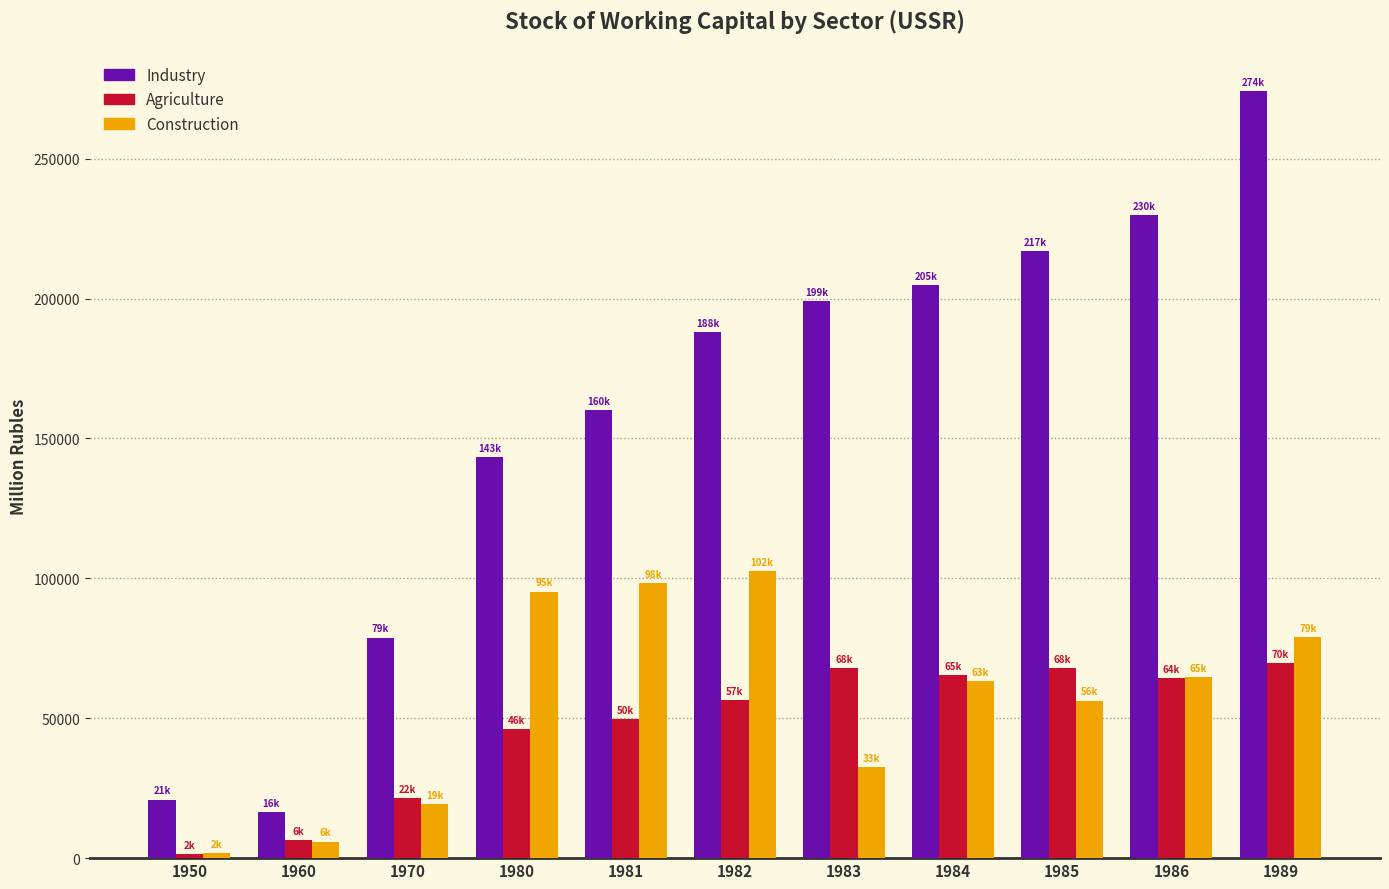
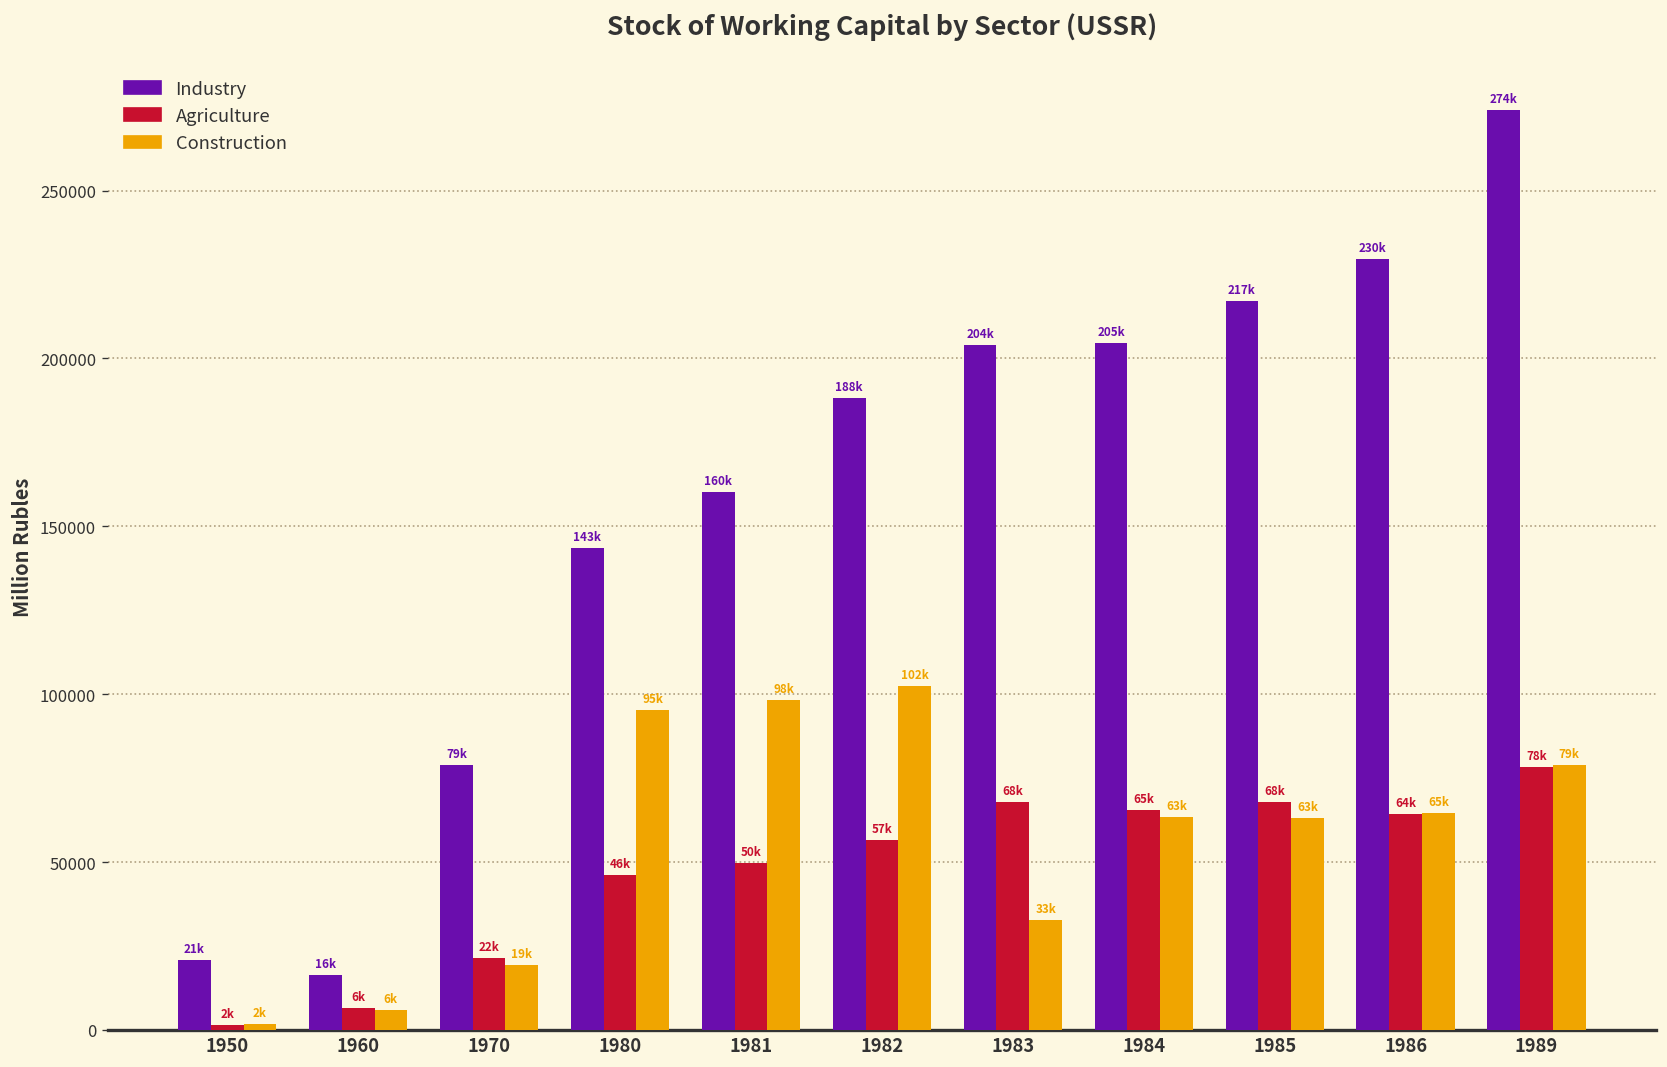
  {
    "Industry": {
      "1950": "21k",
      "1960": "16k",
      "1970": "79k",
      "1980": "143k",
      "1981": "160k",
      "1982": "188k",
-     "1983": "199k",
+     "1983": "204k",
      "1984": "205k",
      "1985": "217k",
      "1986": "230k",
      "1989": "274k"
    },
    "Agriculture": {
      "1950": "2k",
      "1960": "6k",
      "1970": "22k",
      "1980": "46k",
      "1981": "50k",
      "1982": "57k",
      "1983": "68k",
      "1984": "65k",
      "1985": "68k",
      "1986": "64k",
-     "1989": "70k"
+     "1989": "78k"
    },
    "Construction": {
      "1950": "2k",
      "1960": "6k",
      "1970": "19k",
      "1980": "95k",
      "1981": "98k",
      "1982": "102k",
      "1983": "33k",
      "1984": "63k",
-     "1985": "56k",
+     "1985": "63k",
      "1986": "65k",
      "1989": "79k"
    }
  }
